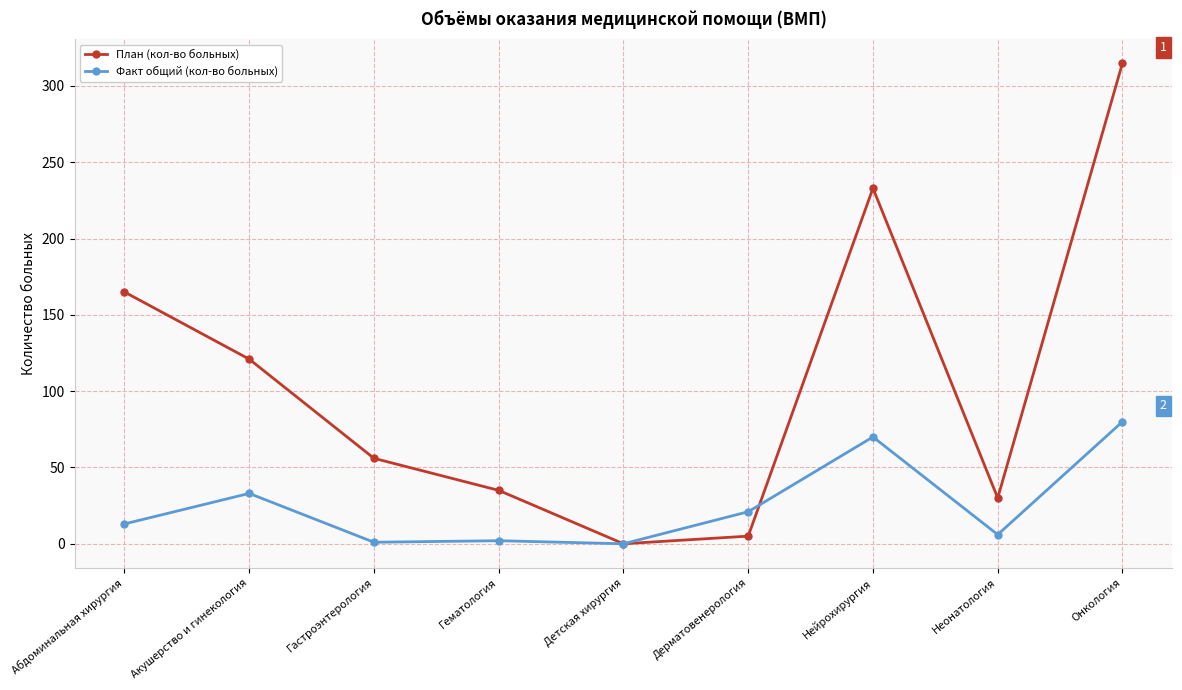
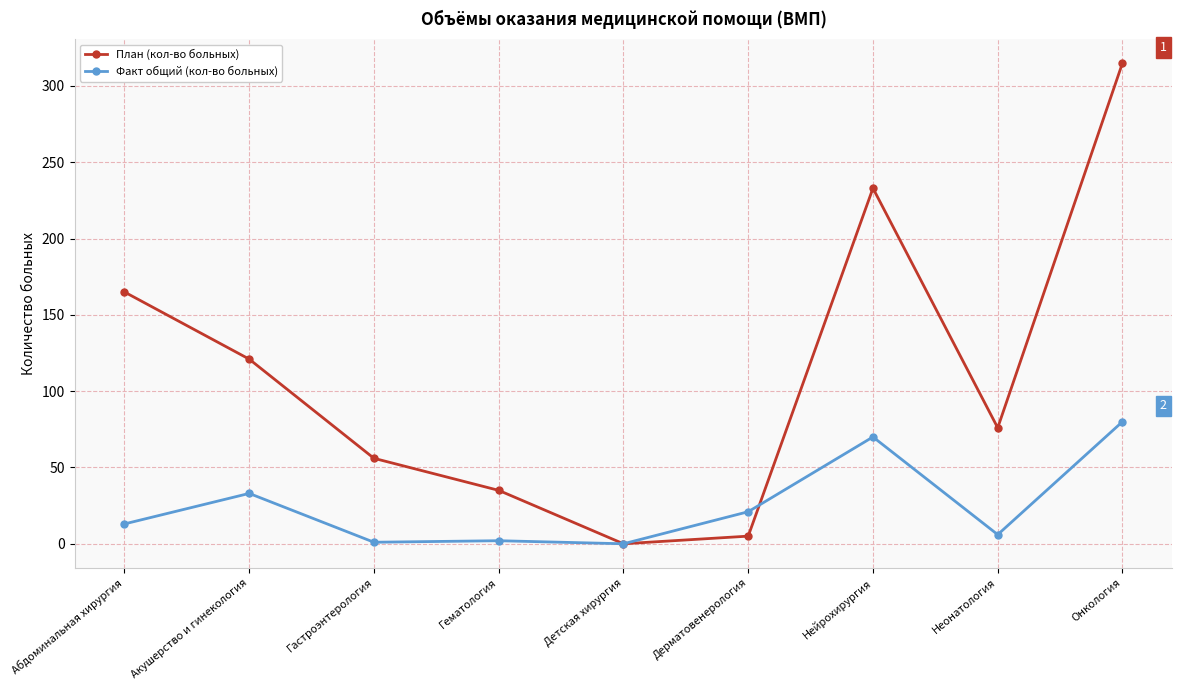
  {
    "План (кол-во больных)": {
      "Абдоминальная хирургия": 165,
      "Акушерство и гинекология": 121,
      "Гастроэнтерология": 56,
      "Гематология": 35,
      "Дерматовенерология": 5,
      "Нейрохирургия": 233,
-     "Неонатология": 30,
+     "Неонатология": 76,
      "Онкология": 315
    },
    "Факт общий (кол-во больных)": {
      "Абдоминальная хирургия": 13,
      "Акушерство и гинекология": 33,
      "Гастроэнтерология": 1,
      "Гематология": 2,
      "Дерматовенерология": 21,
      "Нейрохирургия": 70,
      "Неонатология": 6,
      "Онкология": 80
    }
  }
